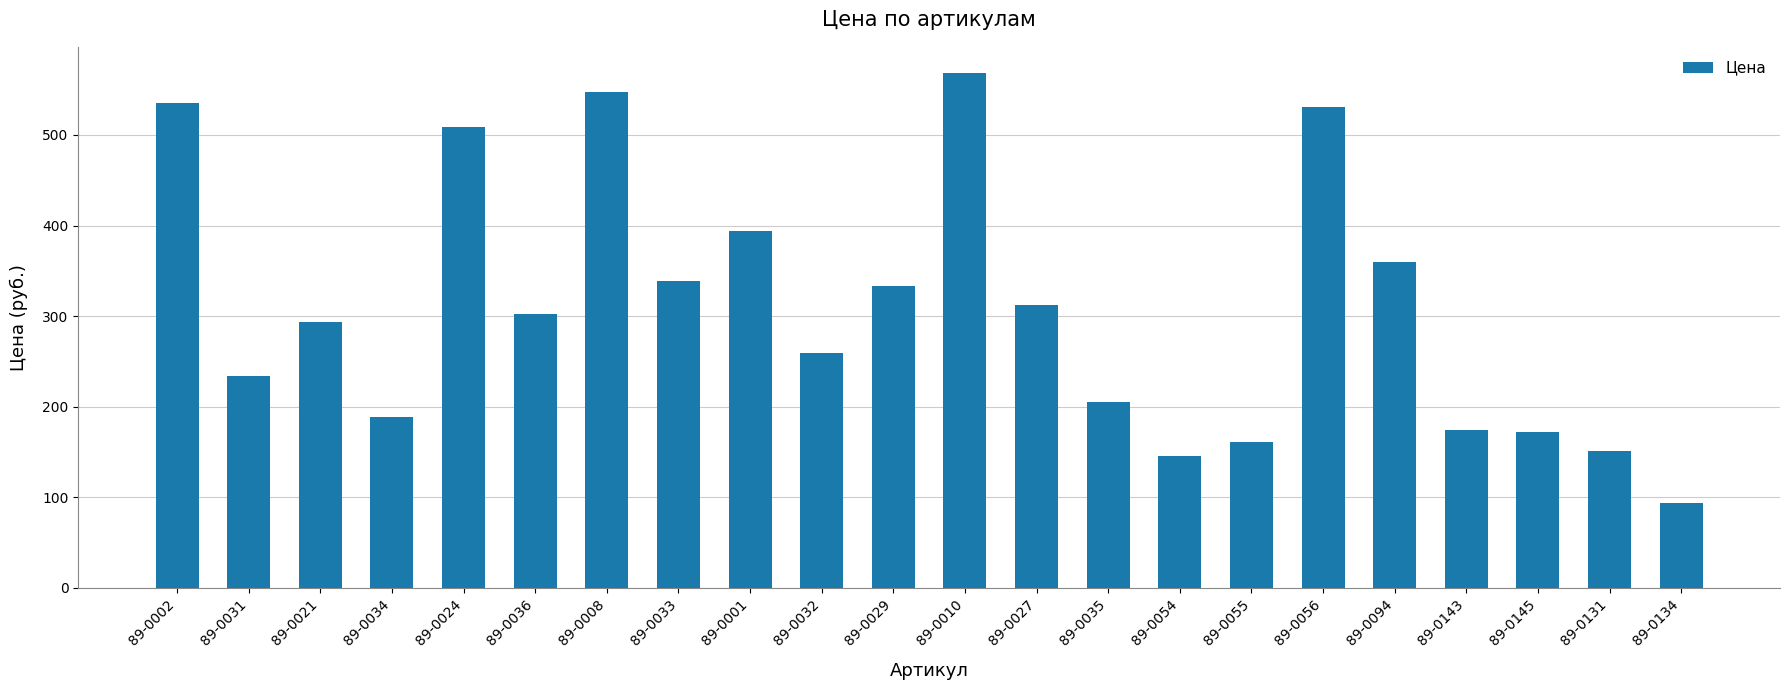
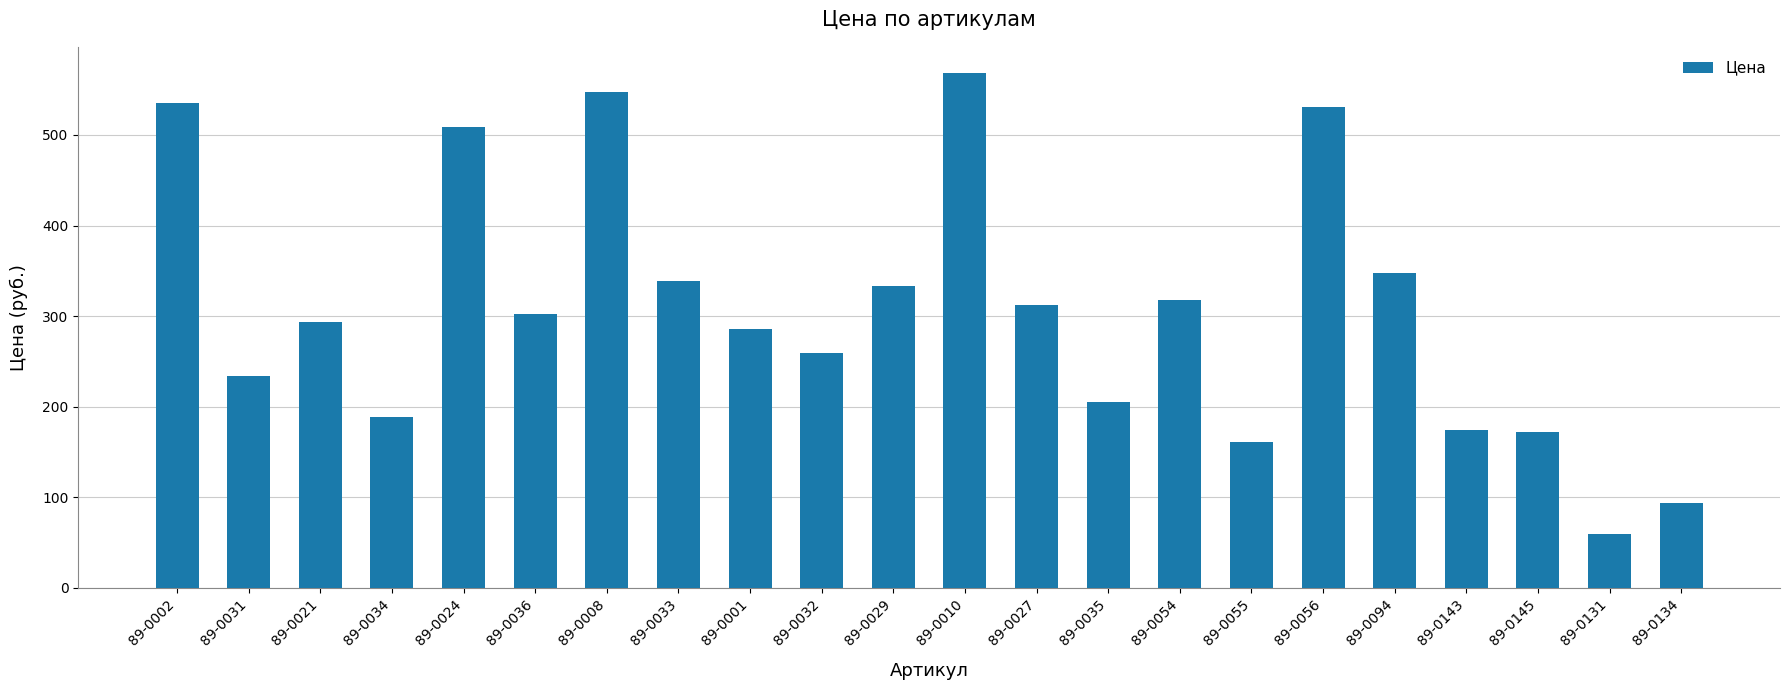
  {
    "89-0002": 540,
    "89-0031": 230,
    "89-0021": 290,
    "89-0034": 190,
    "89-0024": 510,
    "89-0036": 300,
    "89-0008": 550,
    "89-0033": 340,
-   "89-0001": 390,
+   "89-0001": 290,
    "89-0032": 260,
    "89-0029": 330,
    "89-0010": 570,
    "89-0027": 310,
    "89-0035": 200,
-   "89-0054": 150,
+   "89-0054": 320,
    "89-0055": 160,
    "89-0056": 530,
-   "89-0094": 360,
+   "89-0094": 350,
    "89-0143": 170,
    "89-0145": 170,
-   "89-0131": 150,
+   "89-0131": 60,
    "89-0134": 90
  }
